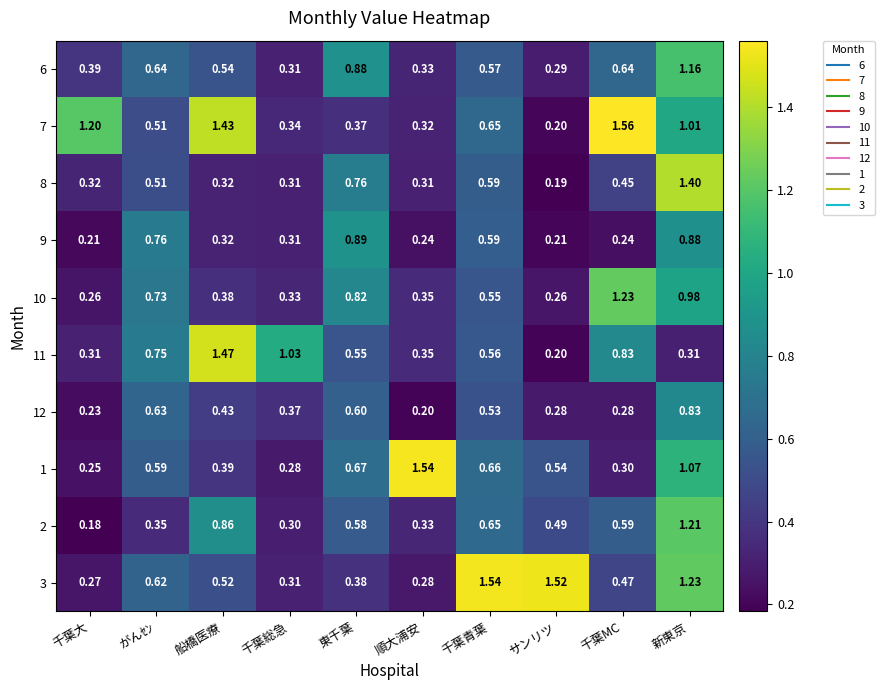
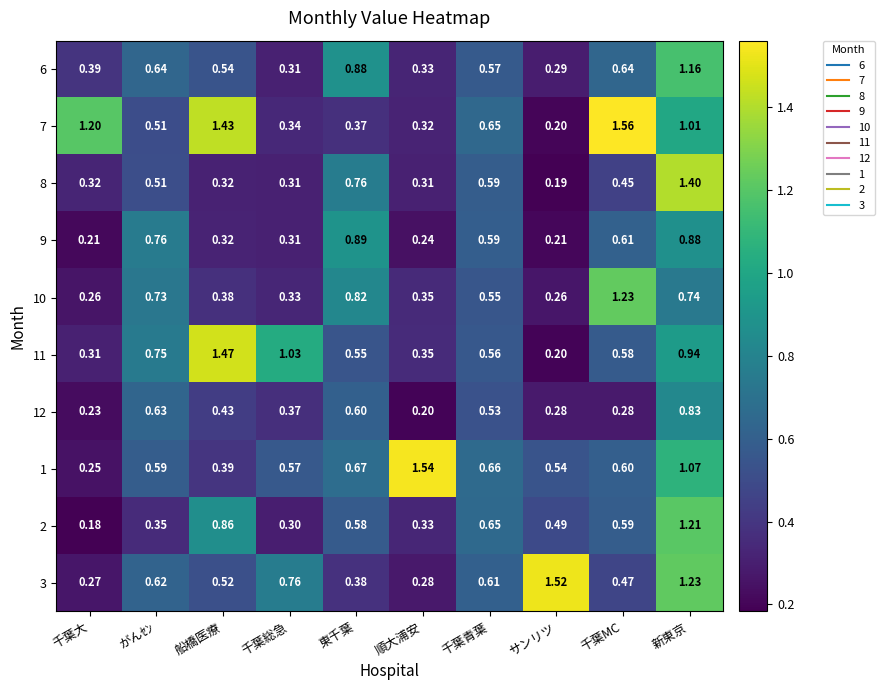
  {
    "6": {
      "千葉大": 0.39,
      "がんｾﾝ": 0.64,
      "船橋医療": 0.54,
      "千葉総急": 0.31,
      "東千葉": 0.88,
      "順大浦安": 0.33,
      "千葉青葉": 0.57,
      "サンリツ": 0.29,
      "千葉MC": 0.64,
      "新東京": 1.16
    },
    "7": {
      "千葉大": 1.20,
      "がんｾﾝ": 0.51,
      "船橋医療": 1.43,
      "千葉総急": 0.34,
      "東千葉": 0.37,
      "順大浦安": 0.32,
      "千葉青葉": 0.65,
      "サンリツ": 0.20,
      "千葉MC": 1.56,
      "新東京": 1.01
    },
    "8": {
      "千葉大": 0.32,
      "がんｾﾝ": 0.51,
      "船橋医療": 0.32,
      "千葉総急": 0.31,
      "東千葉": 0.76,
      "順大浦安": 0.31,
      "千葉青葉": 0.59,
      "サンリツ": 0.19,
      "千葉MC": 0.45,
      "新東京": 1.40
    },
    "9": {
      "千葉大": 0.21,
      "がんｾﾝ": 0.76,
      "船橋医療": 0.32,
      "千葉総急": 0.31,
      "東千葉": 0.89,
      "順大浦安": 0.24,
      "千葉青葉": 0.59,
      "サンリツ": 0.21,
-     "千葉MC": 0.24,
+     "千葉MC": 0.61,
      "新東京": 0.88
    },
    "10": {
      "千葉大": 0.26,
      "がんｾﾝ": 0.73,
      "船橋医療": 0.38,
      "千葉総急": 0.33,
      "東千葉": 0.82,
      "順大浦安": 0.35,
      "千葉青葉": 0.55,
      "サンリツ": 0.26,
      "千葉MC": 1.23,
-     "新東京": 0.98
+     "新東京": 0.74
    },
    "11": {
      "千葉大": 0.31,
      "がんｾﾝ": 0.75,
      "船橋医療": 1.47,
      "千葉総急": 1.03,
      "東千葉": 0.55,
      "順大浦安": 0.35,
      "千葉青葉": 0.56,
      "サンリツ": 0.20,
-     "千葉MC": 0.83,
-     "新東京": 0.31
+     "千葉MC": 0.58,
+     "新東京": 0.94
    },
    "12": {
      "千葉大": 0.23,
      "がんｾﾝ": 0.63,
      "船橋医療": 0.43,
      "千葉総急": 0.37,
      "東千葉": 0.60,
      "順大浦安": 0.20,
      "千葉青葉": 0.53,
      "サンリツ": 0.28,
      "千葉MC": 0.28,
      "新東京": 0.83
    },
    "1": {
      "千葉大": 0.25,
      "がんｾﾝ": 0.59,
      "船橋医療": 0.39,
-     "千葉総急": 0.28,
+     "千葉総急": 0.57,
      "東千葉": 0.67,
      "順大浦安": 1.54,
      "千葉青葉": 0.66,
      "サンリツ": 0.54,
-     "千葉MC": 0.30,
+     "千葉MC": 0.60,
      "新東京": 1.07
    },
    "2": {
      "千葉大": 0.18,
      "がんｾﾝ": 0.35,
      "船橋医療": 0.86,
      "千葉総急": 0.30,
      "東千葉": 0.58,
      "順大浦安": 0.33,
      "千葉青葉": 0.65,
      "サンリツ": 0.49,
      "千葉MC": 0.59,
      "新東京": 1.21
    },
    "3": {
      "千葉大": 0.27,
      "がんｾﾝ": 0.62,
      "船橋医療": 0.52,
-     "千葉総急": 0.31,
+     "千葉総急": 0.76,
      "東千葉": 0.38,
      "順大浦安": 0.28,
-     "千葉青葉": 1.54,
+     "千葉青葉": 0.61,
      "サンリツ": 1.52,
      "千葉MC": 0.47,
      "新東京": 1.23
    }
  }
